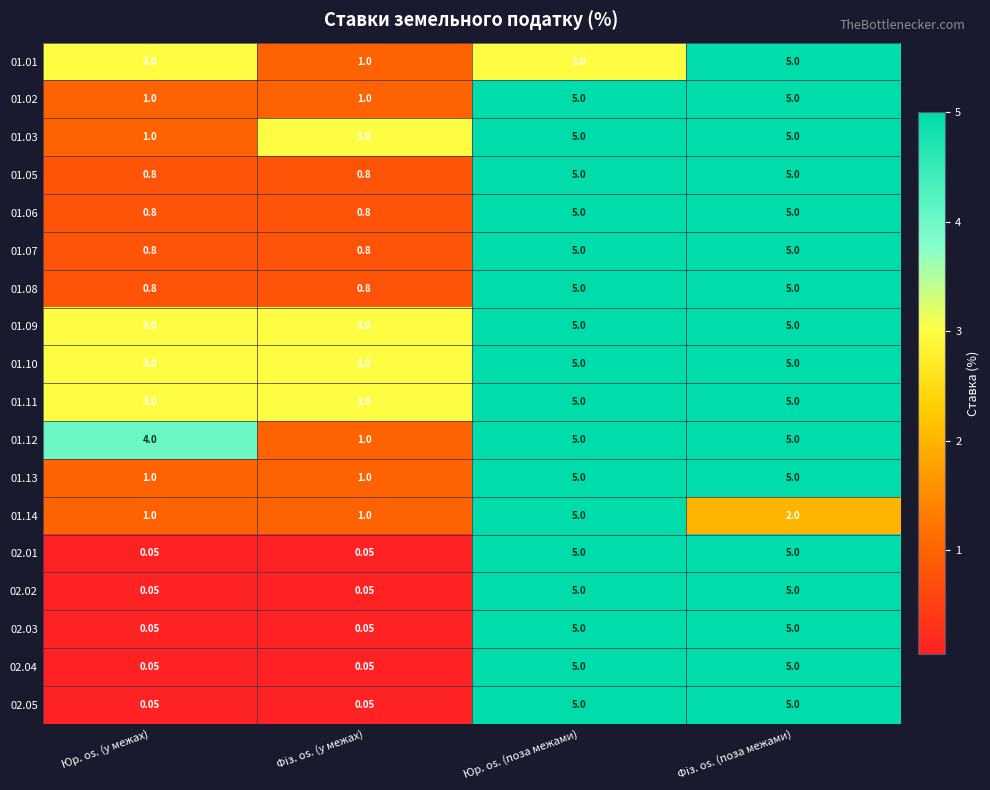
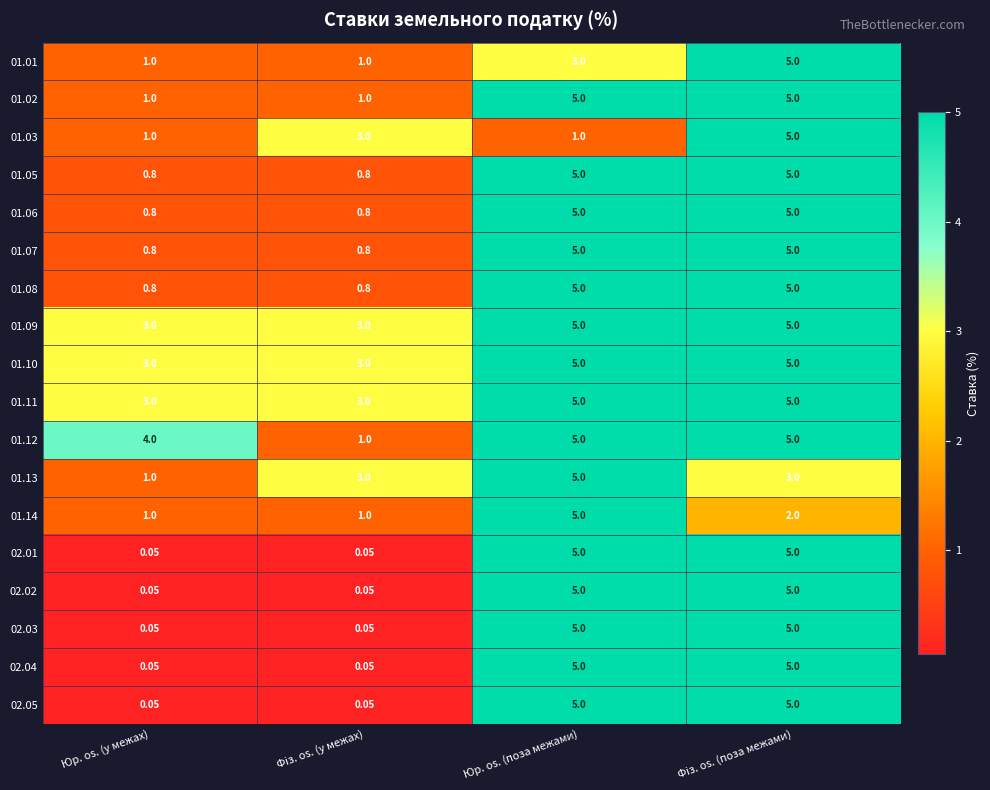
  {
    "01.01": {
-     "Юр. os. (у межах)": 3.0,
+     "Юр. os. (у межах)": 1.0,
      "Фіз. os. (у межах)": 1.0,
      "Юр. os. (поза межами)": 3.0,
      "Фіз. os. (поза межами)": 5.0
    },
    "01.02": {
      "Юр. os. (у межах)": 1.0,
      "Фіз. os. (у межах)": 1.0,
      "Юр. os. (поза межами)": 5.0,
      "Фіз. os. (поза межами)": 5.0
    },
    "01.03": {
      "Юр. os. (у межах)": 1.0,
      "Фіз. os. (у межах)": 3.0,
-     "Юр. os. (поза межами)": 5.0,
+     "Юр. os. (поза межами)": 1.0,
      "Фіз. os. (поза межами)": 5.0
    },
    "01.05": {
      "Юр. os. (у межах)": 0.8,
      "Фіз. os. (у межах)": 0.8,
      "Юр. os. (поза межами)": 5.0,
      "Фіз. os. (поза межами)": 5.0
    },
    "01.06": {
      "Юр. os. (у межах)": 0.8,
      "Фіз. os. (у межах)": 0.8,
      "Юр. os. (поза межами)": 5.0,
      "Фіз. os. (поза межами)": 5.0
    },
    "01.07": {
      "Юр. os. (у межах)": 0.8,
      "Фіз. os. (у межах)": 0.8,
      "Юр. os. (поза межами)": 5.0,
      "Фіз. os. (поза межами)": 5.0
    },
    "01.08": {
      "Юр. os. (у межах)": 0.8,
      "Фіз. os. (у межах)": 0.8,
      "Юр. os. (поза межами)": 5.0,
      "Фіз. os. (поза межами)": 5.0
    },
    "01.09": {
      "Юр. os. (у межах)": 3.0,
      "Фіз. os. (у межах)": 3.0,
      "Юр. os. (поза межами)": 5.0,
      "Фіз. os. (поза межами)": 5.0
    },
    "01.10": {
      "Юр. os. (у межах)": 3.0,
      "Фіз. os. (у межах)": 3.0,
      "Юр. os. (поза межами)": 5.0,
      "Фіз. os. (поза межами)": 5.0
    },
    "01.11": {
      "Юр. os. (у межах)": 3.0,
      "Фіз. os. (у межах)": 3.0,
      "Юр. os. (поза межами)": 5.0,
      "Фіз. os. (поза межами)": 5.0
    },
    "01.12": {
      "Юр. os. (у межах)": 4.0,
      "Фіз. os. (у межах)": 1.0,
      "Юр. os. (поза межами)": 5.0,
      "Фіз. os. (поза межами)": 5.0
    },
    "01.13": {
      "Юр. os. (у межах)": 1.0,
-     "Фіз. os. (у межах)": 1.0,
+     "Фіз. os. (у межах)": 3.0,
      "Юр. os. (поза межами)": 5.0,
-     "Фіз. os. (поза межами)": 5.0
+     "Фіз. os. (поза межами)": 3.0
    },
    "01.14": {
      "Юр. os. (у межах)": 1.0,
      "Фіз. os. (у межах)": 1.0,
      "Юр. os. (поза межами)": 5.0,
      "Фіз. os. (поза межами)": 2.0
    },
    "02.01": {
      "Юр. os. (у межах)": 0.05,
      "Фіз. os. (у межах)": 0.05,
      "Юр. os. (поза межами)": 5.0,
      "Фіз. os. (поза межами)": 5.0
    },
    "02.02": {
      "Юр. os. (у межах)": 0.05,
      "Фіз. os. (у межах)": 0.05,
      "Юр. os. (поза межами)": 5.0,
      "Фіз. os. (поза межами)": 5.0
    },
    "02.03": {
      "Юр. os. (у межах)": 0.05,
      "Фіз. os. (у межах)": 0.05,
      "Юр. os. (поза межами)": 5.0,
      "Фіз. os. (поза межами)": 5.0
    },
    "02.04": {
      "Юр. os. (у межах)": 0.05,
      "Фіз. os. (у межах)": 0.05,
      "Юр. os. (поза межами)": 5.0,
      "Фіз. os. (поза межами)": 5.0
    },
    "02.05": {
      "Юр. os. (у межах)": 0.05,
      "Фіз. os. (у межах)": 0.05,
      "Юр. os. (поза межами)": 5.0,
      "Фіз. os. (поза межами)": 5.0
    }
  }
